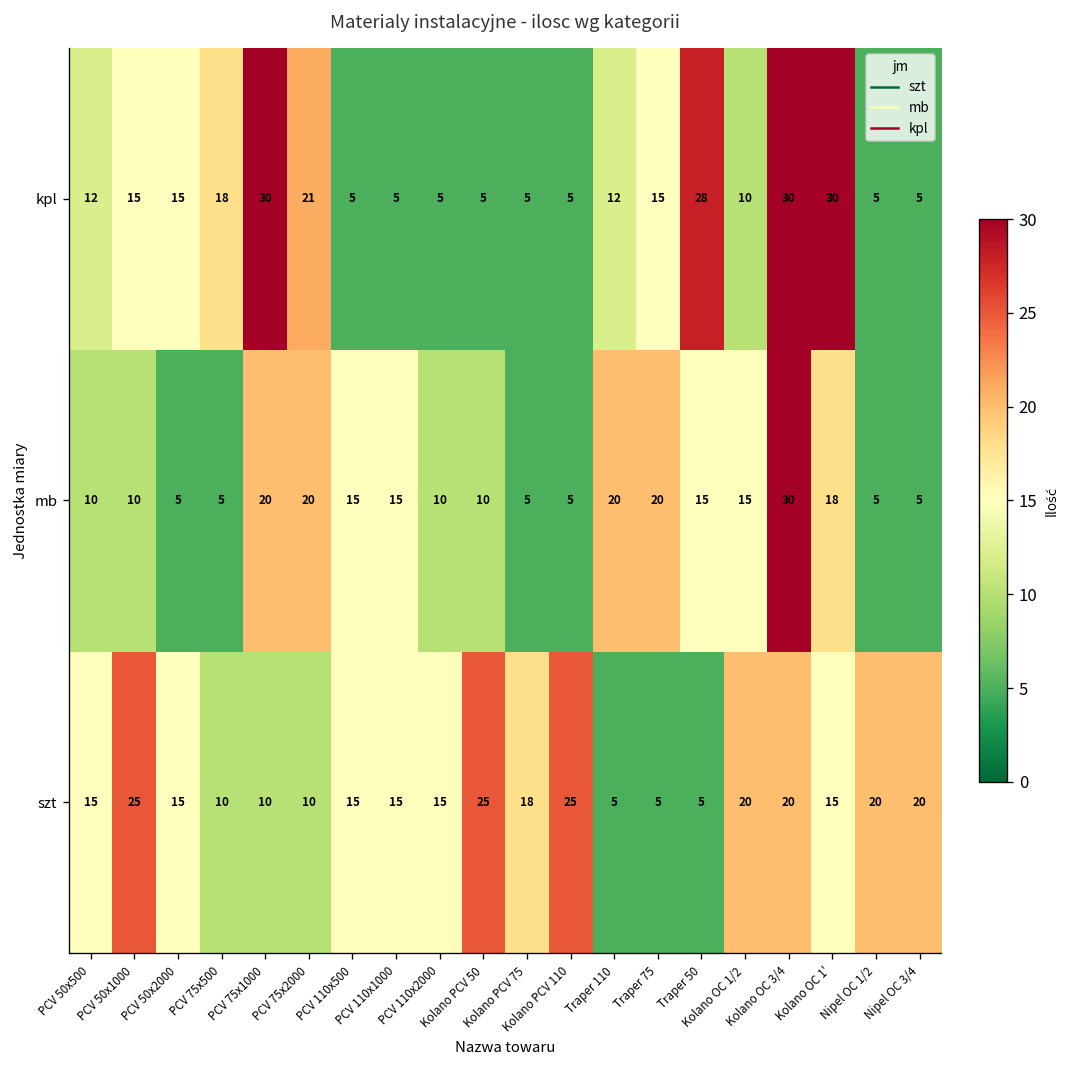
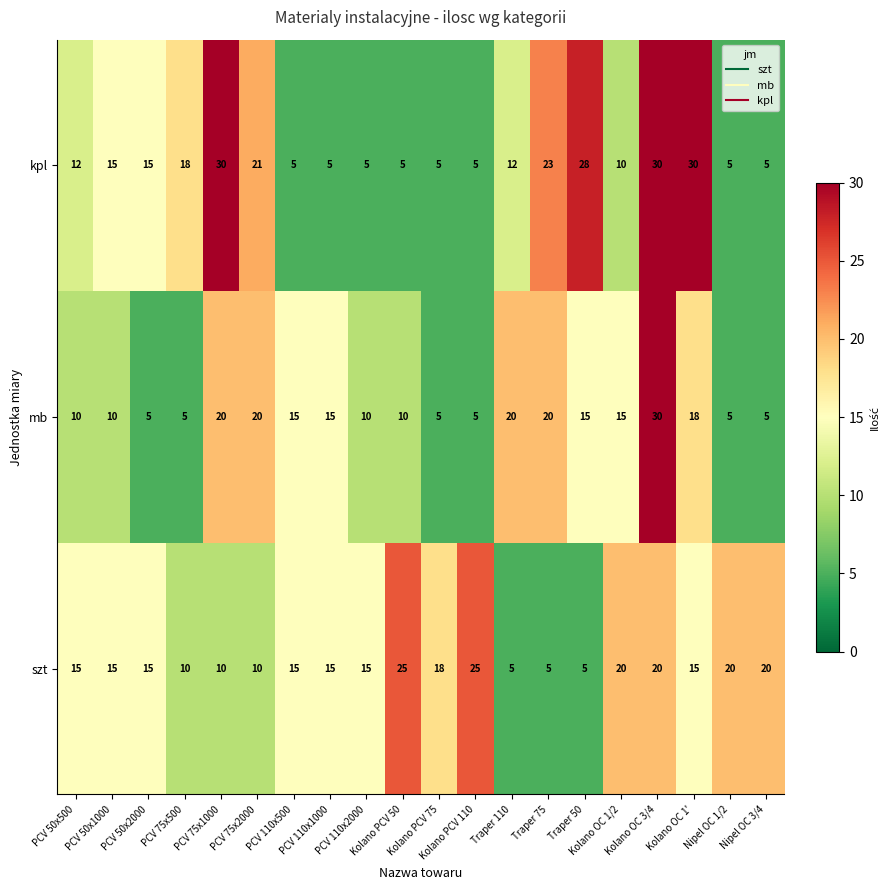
  {
    "kpl": {
      "PCV 50x500": 12,
      "PCV 50x1000": 15,
      "PCV 50x2000": 15,
      "PCV 75x500": 18,
      "PCV 75x1000": 30,
      "PCV 75x2000": 21,
      "PCV 110x500": 5,
      "PCV 110x1000": 5,
      "PCV 110x2000": 5,
      "Kolano PCV 50": 5,
      "Kolano PCV 75": 5,
      "Kolano PCV 110": 5,
      "Traper 110": 12,
-     "Traper 75": 15,
+     "Traper 75": 23,
      "Traper 50": 28,
      "Kolano OC 1/2": 10,
      "Kolano OC 3/4": 30,
      "Kolano OC 1'": 30,
      "Nipel OC 1/2": 5,
      "Nipel OC 3/4": 5
    },
    "mb": {
      "PCV 50x500": 10,
      "PCV 50x1000": 10,
      "PCV 50x2000": 5,
      "PCV 75x500": 5,
      "PCV 75x1000": 20,
      "PCV 75x2000": 20,
      "PCV 110x500": 15,
      "PCV 110x1000": 15,
      "PCV 110x2000": 10,
      "Kolano PCV 50": 10,
      "Kolano PCV 75": 5,
      "Kolano PCV 110": 5,
      "Traper 110": 20,
      "Traper 75": 20,
      "Traper 50": 15,
      "Kolano OC 1/2": 15,
      "Kolano OC 3/4": 30,
      "Kolano OC 1'": 18,
      "Nipel OC 1/2": 5,
      "Nipel OC 3/4": 5
    },
    "szt": {
      "PCV 50x500": 15,
-     "PCV 50x1000": 25,
+     "PCV 50x1000": 15,
      "PCV 50x2000": 15,
      "PCV 75x500": 10,
      "PCV 75x1000": 10,
      "PCV 75x2000": 10,
      "PCV 110x500": 15,
      "PCV 110x1000": 15,
      "PCV 110x2000": 15,
      "Kolano PCV 50": 25,
      "Kolano PCV 75": 18,
      "Kolano PCV 110": 25,
      "Traper 110": 5,
      "Traper 75": 5,
      "Traper 50": 5,
      "Kolano OC 1/2": 20,
      "Kolano OC 3/4": 20,
      "Kolano OC 1'": 15,
      "Nipel OC 1/2": 20,
      "Nipel OC 3/4": 20
    }
  }
